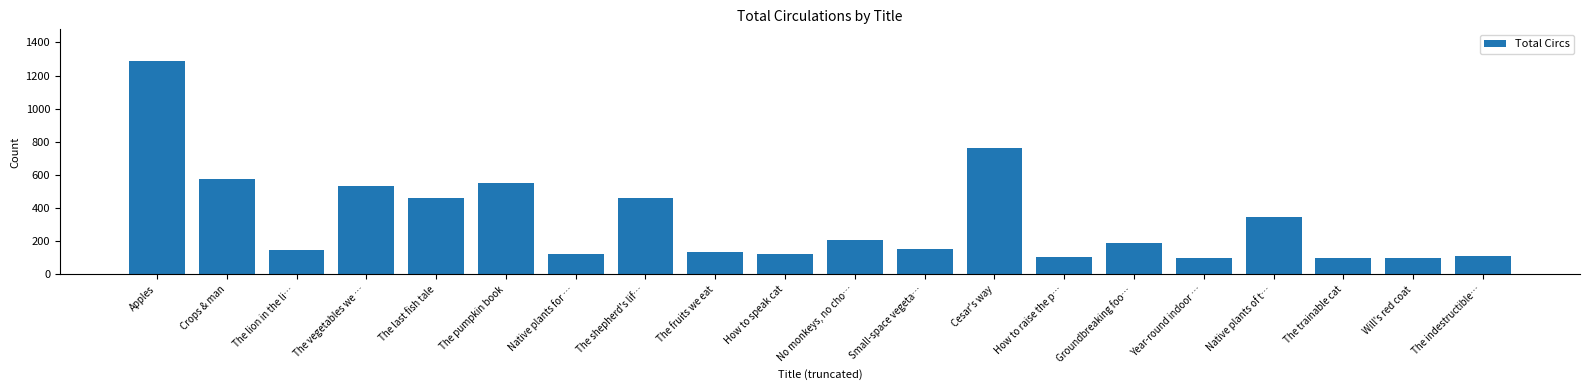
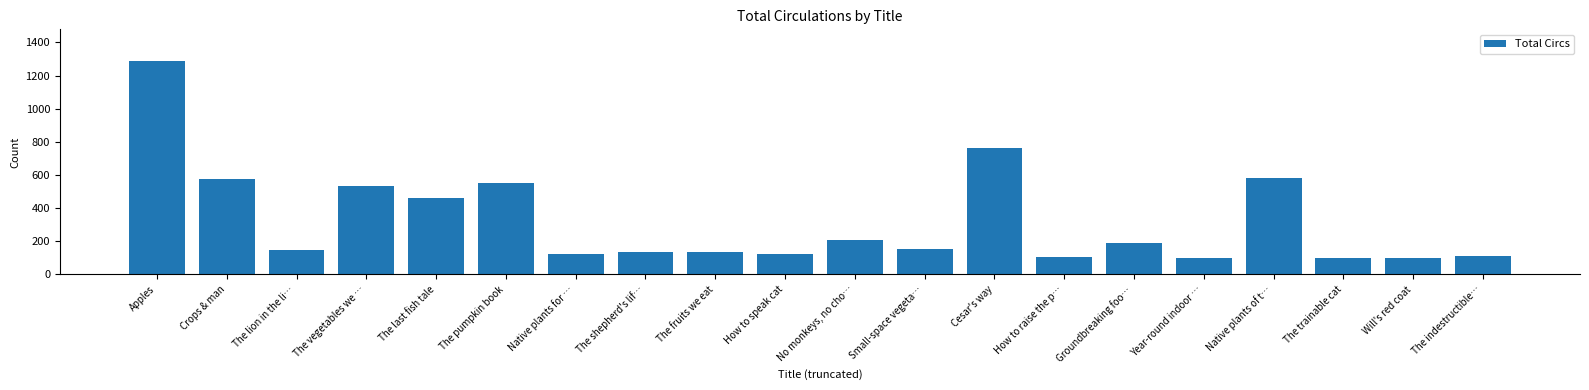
  {
    "Apples": 1290,
    "Crops & man": 580,
    "The lion in the li…": 150,
    "The vegetables we …": 540,
    "The last fish tale": 460,
    "The pumpkin book": 550,
    "Native plants for …": 120,
-   "The shepherd's lif…": 460,
+   "The shepherd's lif…": 140,
    "The fruits we eat": 130,
    "How to speak cat": 120,
    "No monkeys, no cho…": 210,
    "Small-space vegeta…": 160,
    "Cesar's way": 760,
    "How to raise the p…": 110,
    "Groundbreaking foo…": 190,
    "Year-round indoor …": 100,
-   "Native plants of t…": 340,
+   "Native plants of t…": 580,
    "The trainable cat": 100,
    "Will's red coat": 100,
    "The indestructible…": 110
  }
